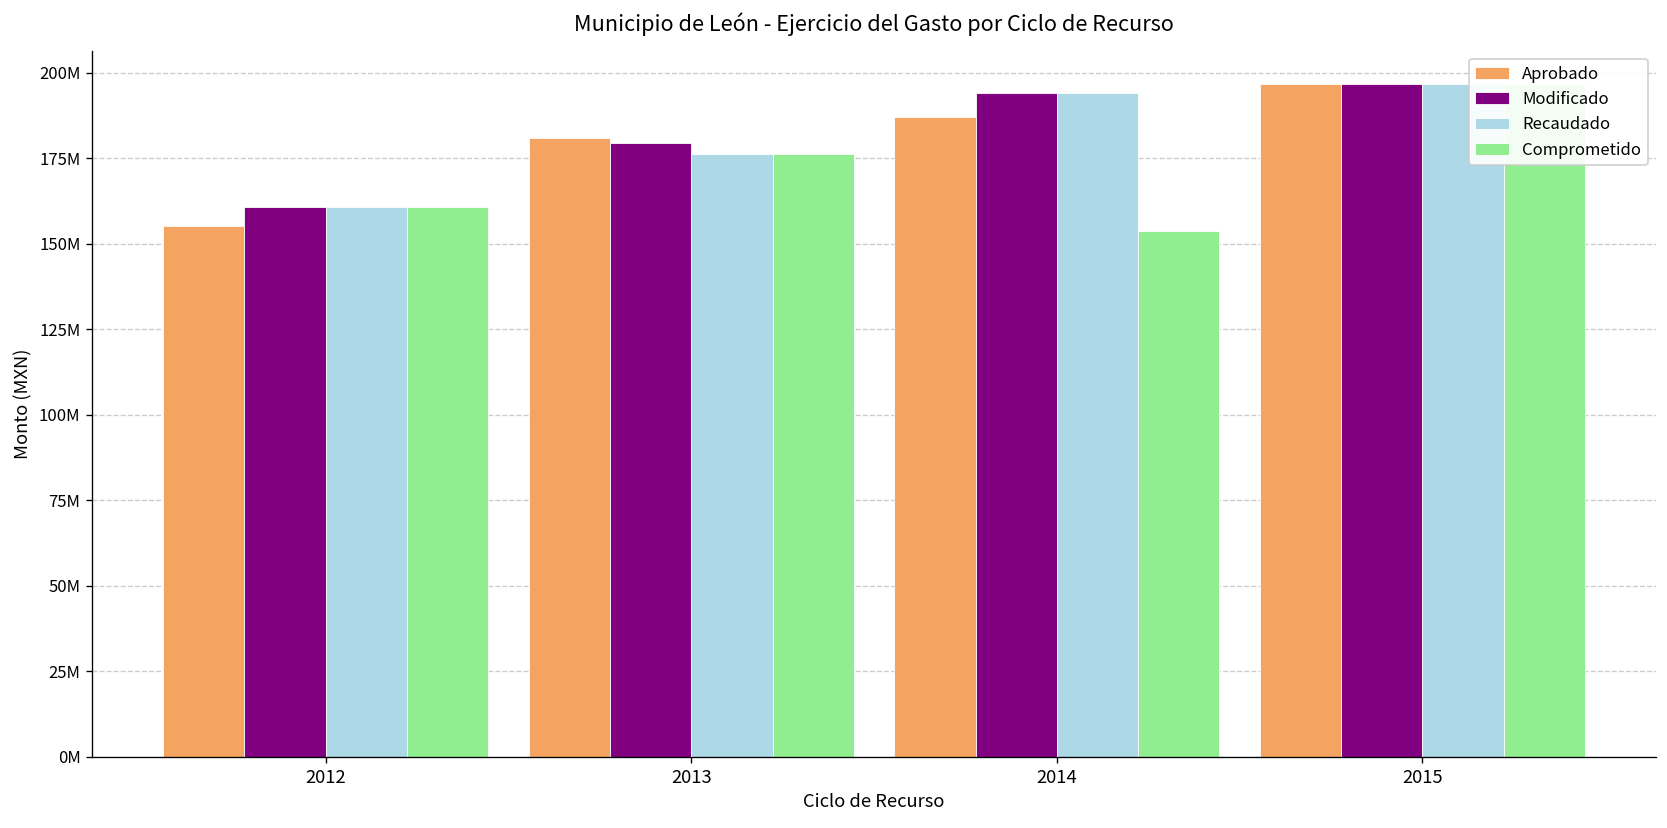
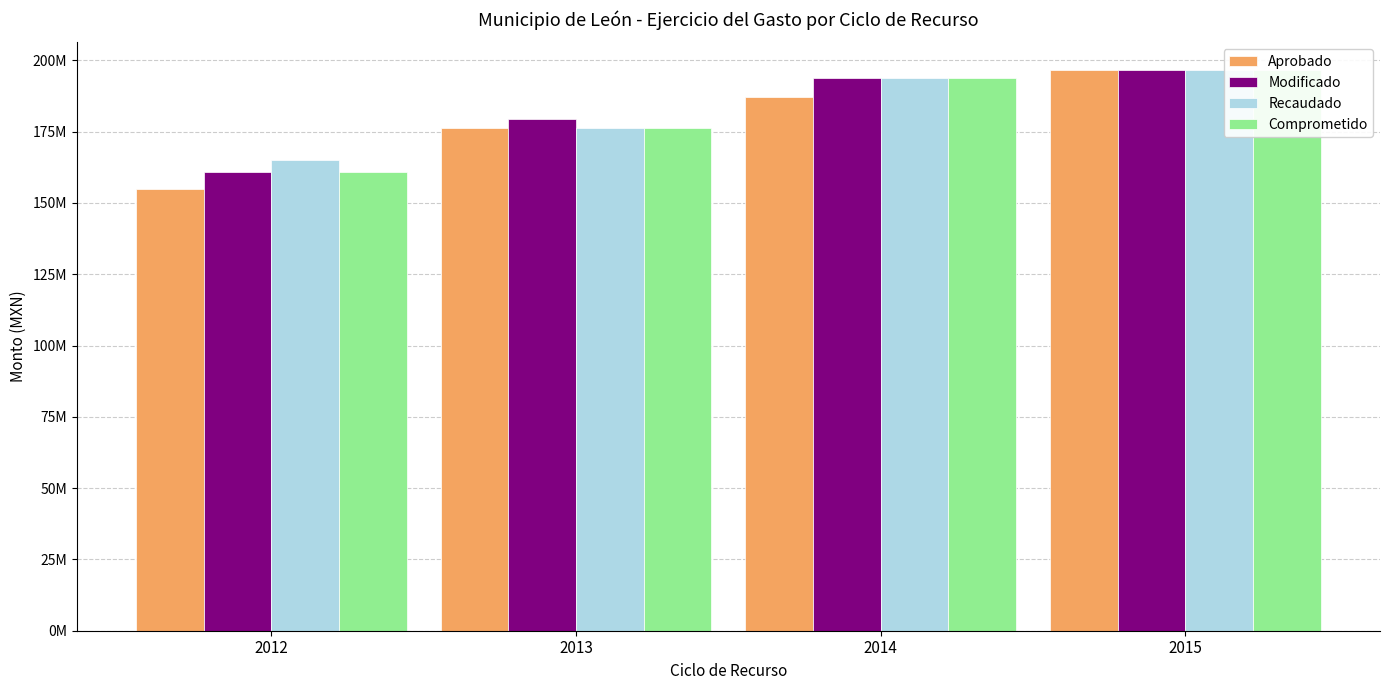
  {
    "Aprobado": {
      "2012": 155000000,
-     "2013": 181000000,
+     "2013": 176000000,
      "2014": 187000000,
      "2015": 197000000
    },
    "Modificado": {
      "2012": 161000000,
      "2013": 179000000,
      "2014": 194000000,
      "2015": 197000000
    },
    "Recaudado": {
-     "2012": 161000000,
+     "2012": 165000000,
      "2013": 176000000,
      "2014": 194000000,
      "2015": 197000000
    },
    "Comprometido": {
      "2012": 161000000,
      "2013": 176000000,
-     "2014": 154000000
+     "2014": 194000000
    }
  }
